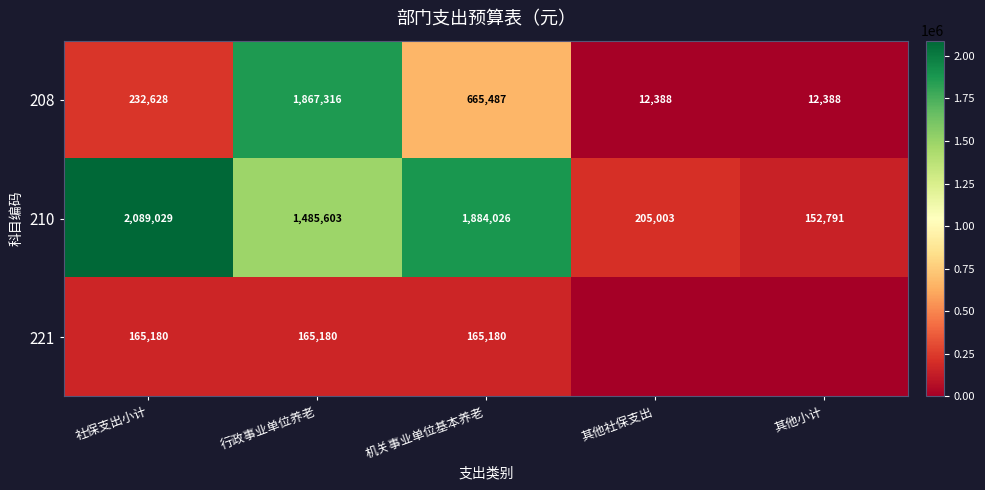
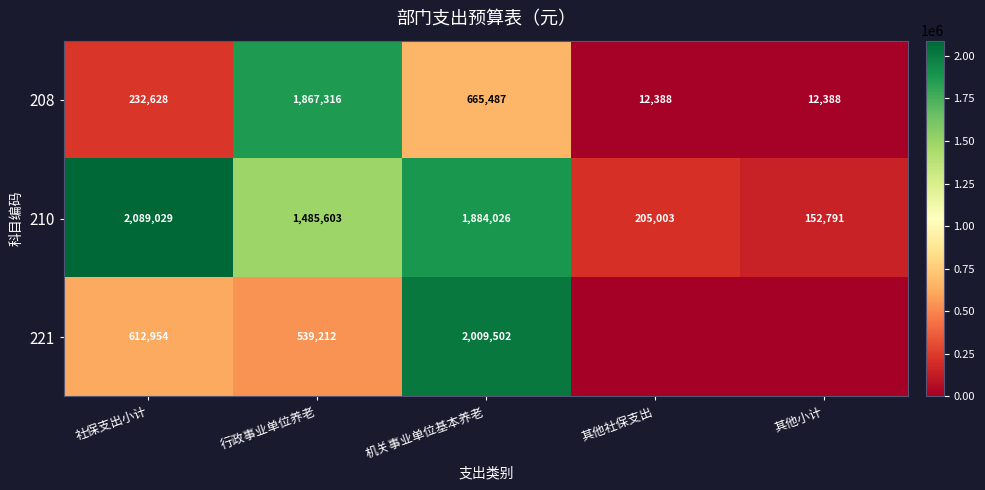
  {
    "208": {
      "社保支出小计": "232,628",
      "行政事业单位养老": "1,867,316",
      "机关事业单位基本养老": "665,487",
      "其他社保支出": "12,388",
      "其他小计": "12,388"
    },
    "210": {
      "社保支出小计": "2,089,029",
      "行政事业单位养老": "1,485,603",
      "机关事业单位基本养老": "1,884,026",
      "其他社保支出": "205,003",
      "其他小计": "152,791"
    },
    "221": {
-     "社保支出小计": "165,180",
-     "行政事业单位养老": "165,180",
-     "机关事业单位基本养老": "165,180"
+     "社保支出小计": "612,954",
+     "行政事业单位养老": "539,212",
+     "机关事业单位基本养老": "2,009,502"
    }
  }
